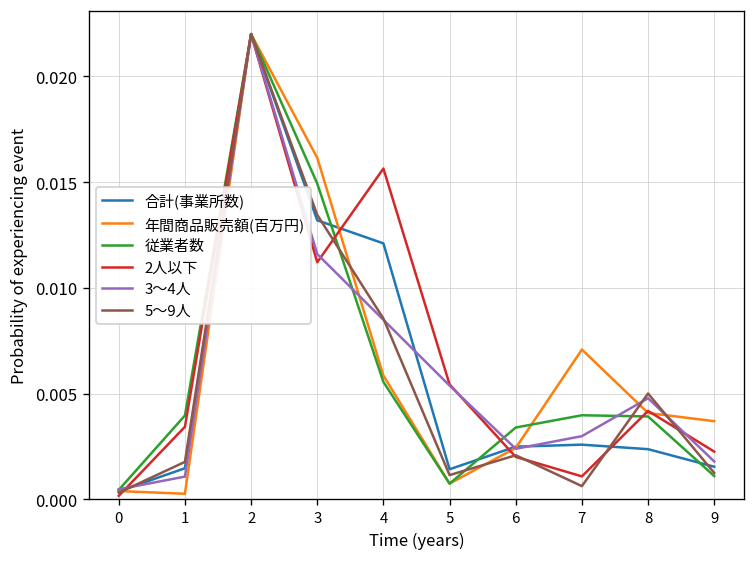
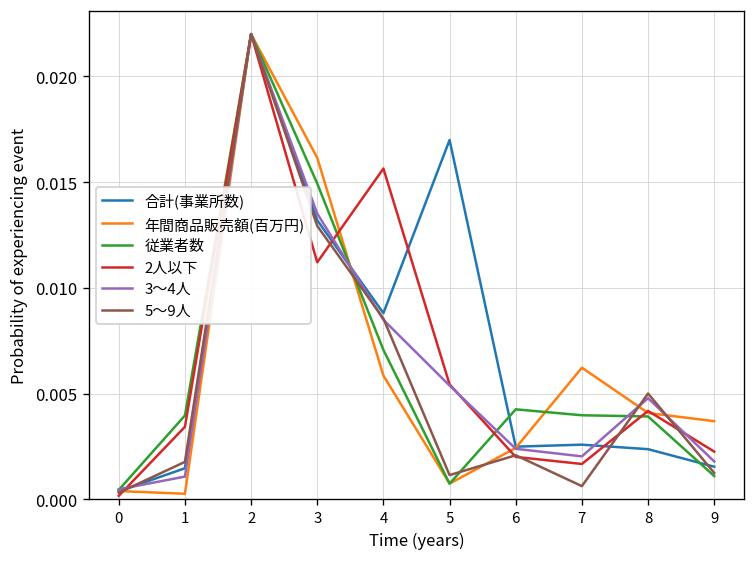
  {
    "合計(事業所数)": {
      "1": 0.0015,
      "3": 0.0132,
-     "4": 0.0121,
-     "5": 0.0014,
+     "4": 0.0088,
+     "5": 0.0170,
      "7": 0.0026,
      "8": 0.0024,
      "9": 0.0015
    },
    "年間商品販売額(百万円)": {
      "1": 0.0003,
      "3": 0.0161,
      "4": 0.0059,
-     "7": 0.0071,
+     "7": 0.0062,
      "9": 0.0037
    },
    "従業者数": {
      "1": 0.0040,
      "3": 0.0149,
-     "4": 0.0056,
-     "6": 0.0034,
+     "4": 0.0071,
+     "6": 0.0043,
      "7": 0.0040,
      "8": 0.0039,
      "9": 0.0011
    },
    "2人以下": {
      "1": 0.0034,
      "3": 0.0112,
      "4": 0.0156,
-     "7": 0.0011,
+     "7": 0.0017,
      "9": 0.0023
    },
    "3～4人": {
      "1": 0.0011,
-     "3": 0.0116,
-     "7": 0.0030,
+     "3": 0.0135,
+     "7": 0.0020,
      "8": 0.0048,
      "9": 0.0018
    },
    "5～9人": {
      "1": 0.0018,
-     "3": 0.0135,
+     "3": 0.0129,
      "5": 0.0011,
      "7": 0.0006,
      "8": 0.0050,
      "9": 0.0013
    }
  }
